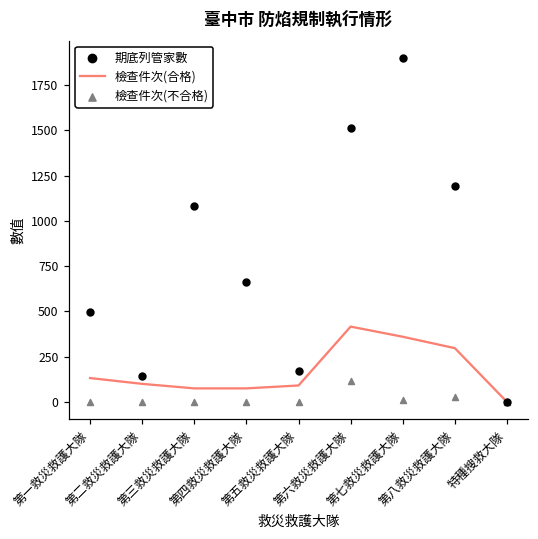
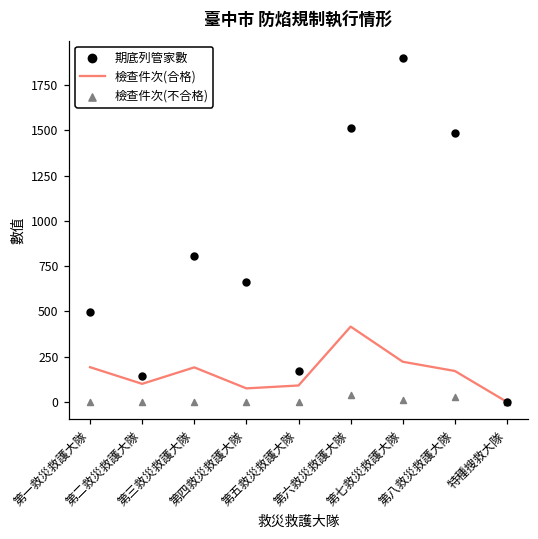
  {
    "檢查件次(合格)": {
-     "第一救災救護大隊": 130,
+     "第一救災救護大隊": 190,
      "第二救災救護大隊": 100,
-     "第三救災救護大隊": 80,
+     "第三救災救護大隊": 190,
      "第四救災救護大隊": 80,
      "第五救災救護大隊": 90,
      "第六救災救護大隊": 420,
-     "第七救災救護大隊": 360,
-     "第八救災救護大隊": 300
+     "第七救災救護大隊": 220,
+     "第八救災救護大隊": 170
    },
    "期底列管家數": {
-     "第三救災救護大隊": 1080,
-     "第八救災救護大隊": 1190
+     "第三救災救護大隊": 800,
+     "第八救災救護大隊": 1490
    },
    "檢查件次(不合格)": {
-     "第六救災救護大隊": 110
+     "第六救災救護大隊": 40
    }
  }
